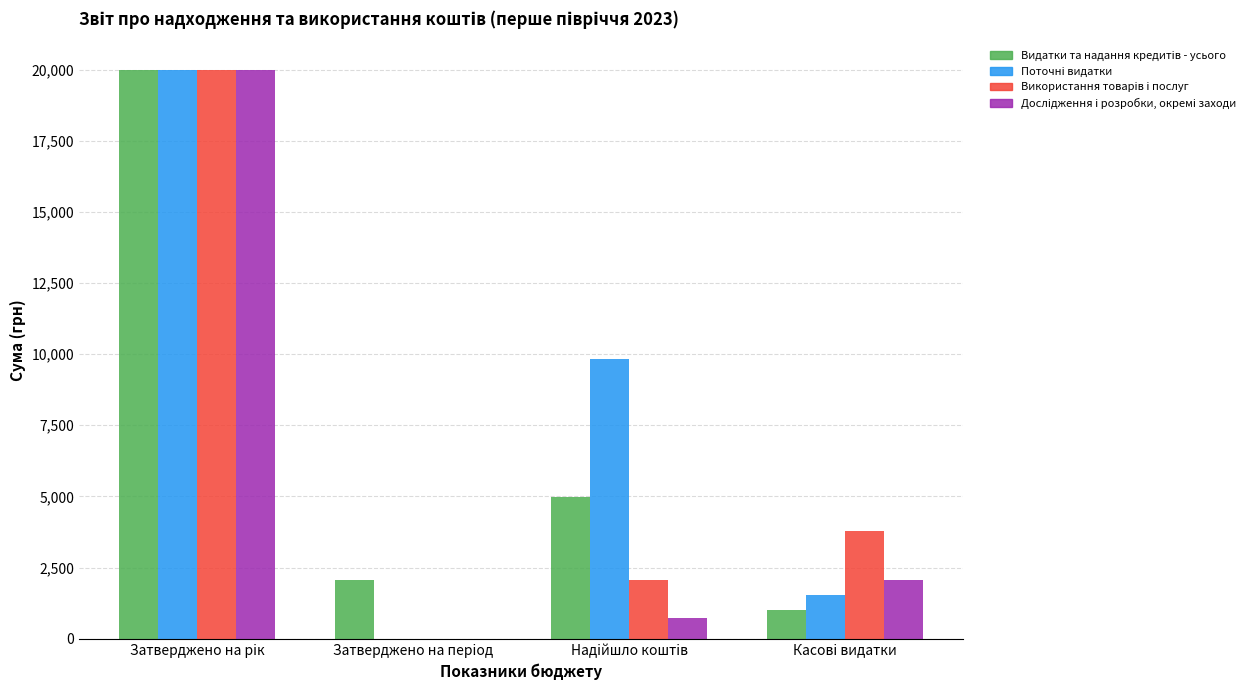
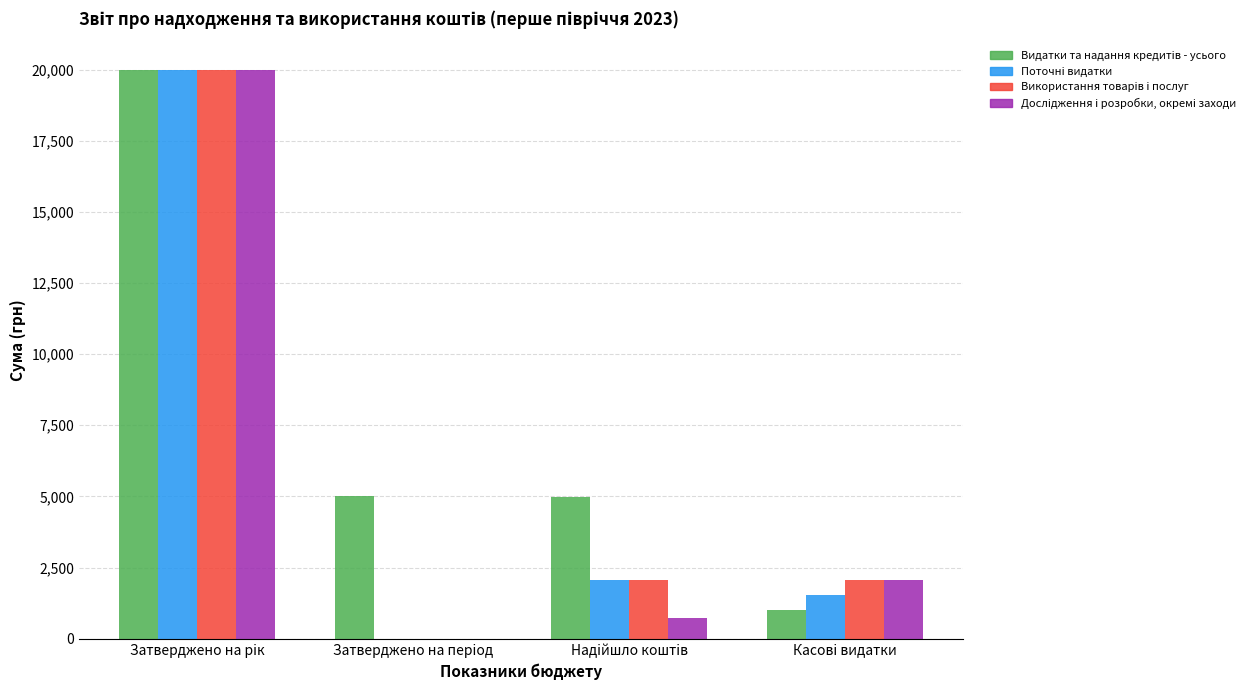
  {
    "Видатки та надання кредитів - усього": {
      "Затверджено на рік": "20,000",
-     "Затверджено на період": "2,100",
+     "Затверджено на період": "5,000",
      "Надійшло коштів": "5,000",
      "Касові видатки": "1,000"
    },
    "Поточні видатки": {
      "Затверджено на рік": "20,000",
      "Затверджено на період": "0",
-     "Надійшло коштів": "9,800",
+     "Надійшло коштів": "2,100",
      "Касові видатки": "1,500"
    },
    "Використання товарів і послуг": {
      "Затверджено на рік": "20,000",
      "Затверджено на період": "0",
      "Надійшло коштів": "2,100",
-     "Касові видатки": "3,800"
+     "Касові видатки": "2,100"
    },
    "Дослідження і розробки, окремі заходи": {
      "Затверджено на рік": "20,000",
      "Затверджено на період": "0",
      "Надійшло коштів": "700",
      "Касові видатки": "2,100"
    }
  }
